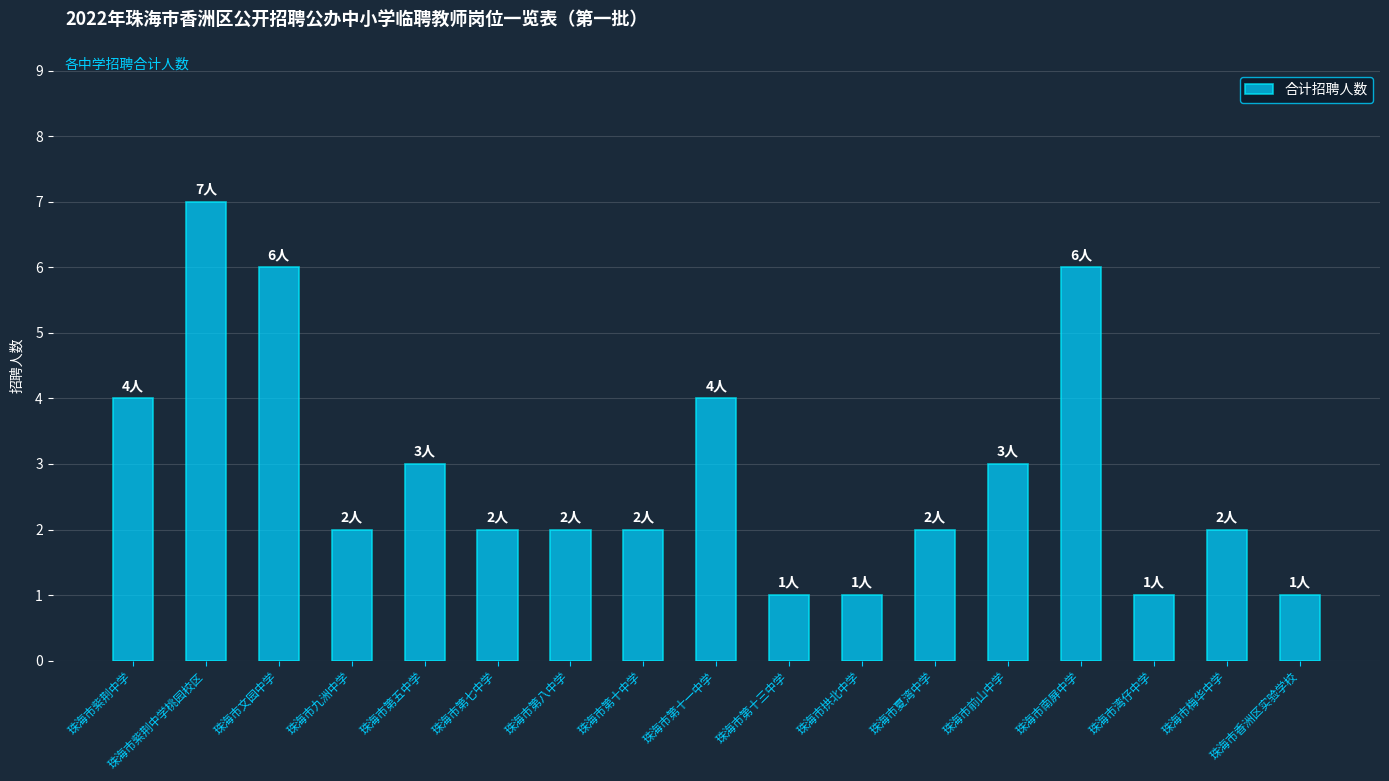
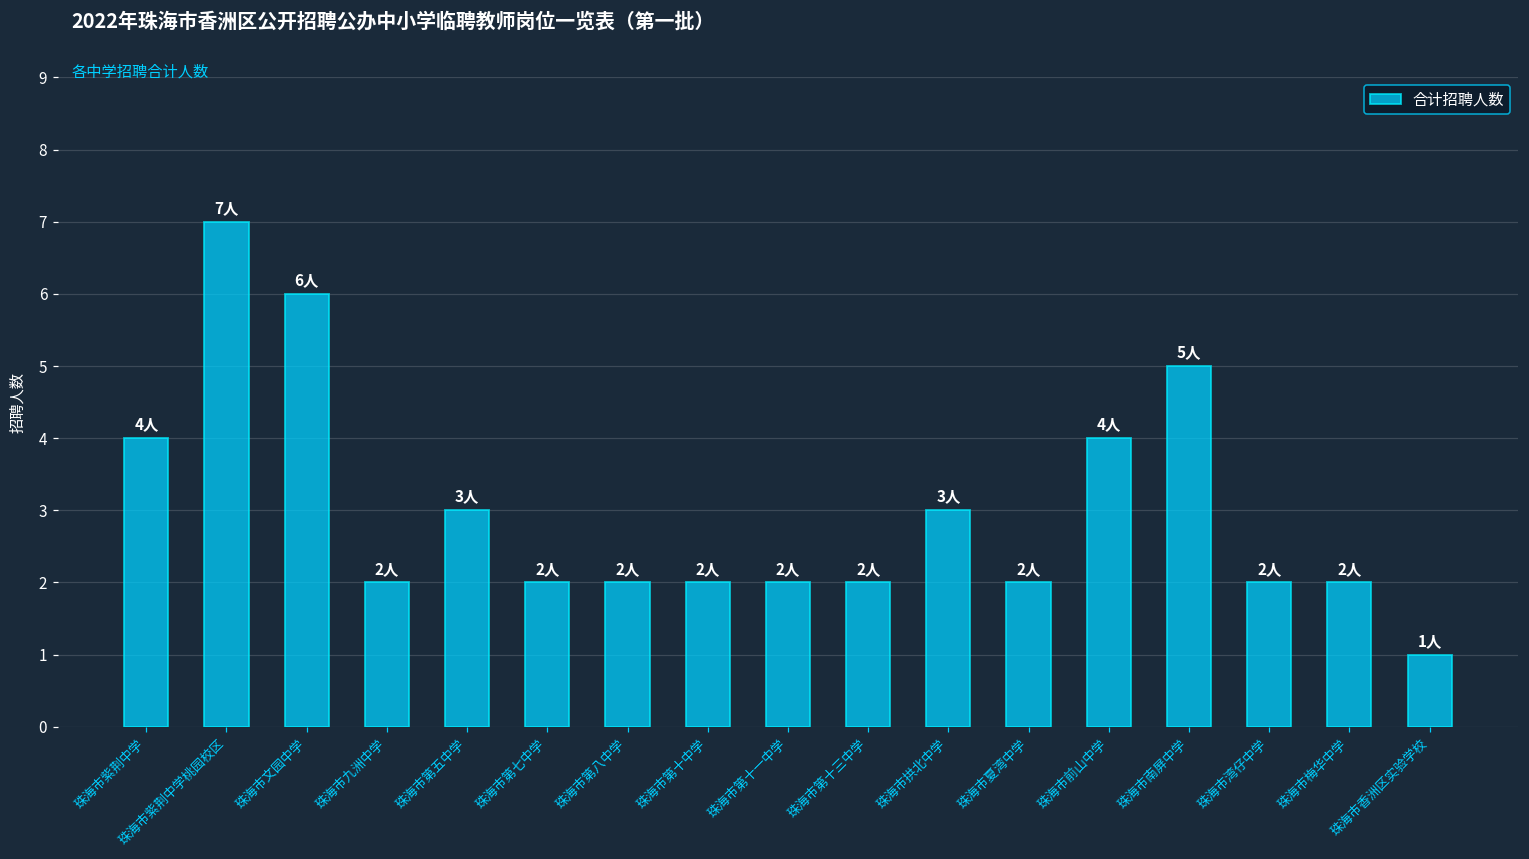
  {
    "珠海市紫荆中学": "4人",
    "珠海市紫荆中学桃园校区": "7人",
    "珠海市文园中学": "6人",
    "珠海市九洲中学": "2人",
    "珠海市第五中学": "3人",
    "珠海市第七中学": "2人",
    "珠海市第八中学": "2人",
    "珠海市第十中学": "2人",
-   "珠海市第十一中学": "4人",
-   "珠海市第十三中学": "1人",
-   "珠海市拱北中学": "1人",
+   "珠海市第十一中学": "2人",
+   "珠海市第十三中学": "2人",
+   "珠海市拱北中学": "3人",
    "珠海市夏湾中学": "2人",
-   "珠海市前山中学": "3人",
-   "珠海市南屏中学": "6人",
-   "珠海市湾仔中学": "1人",
+   "珠海市前山中学": "4人",
+   "珠海市南屏中学": "5人",
+   "珠海市湾仔中学": "2人",
    "珠海市梅华中学": "2人",
    "珠海市香洲区实验学校": "1人"
  }
